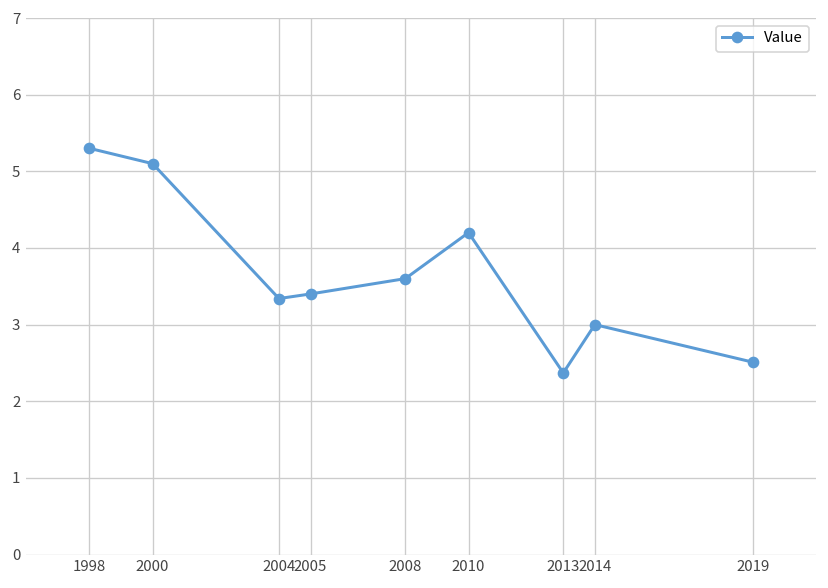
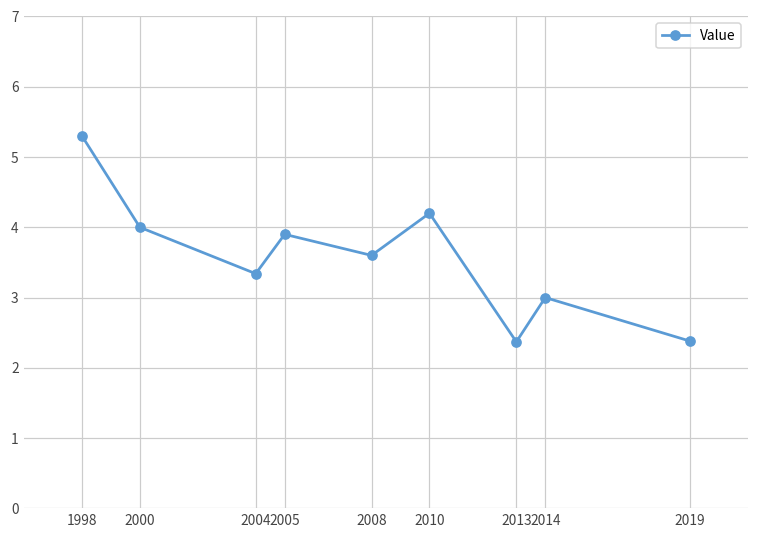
  {
    "1998": 5.3,
-   "2000": 5.1,
+   "2000": 4.0,
    "2004": 3.3,
-   "2005": 3.4,
+   "2005": 3.9,
    "2008": 3.6,
    "2010": 4.2,
    "2013": 2.4,
    "2014": 3.0,
-   "2019": 2.5
+   "2019": 2.4
  }
